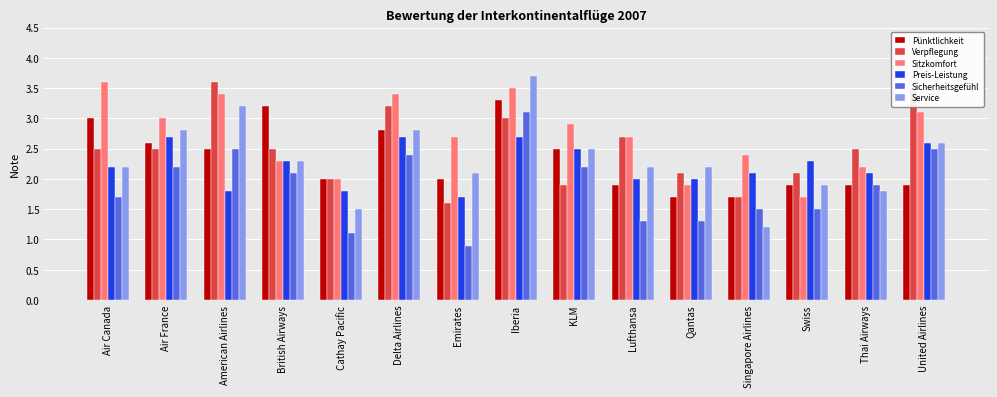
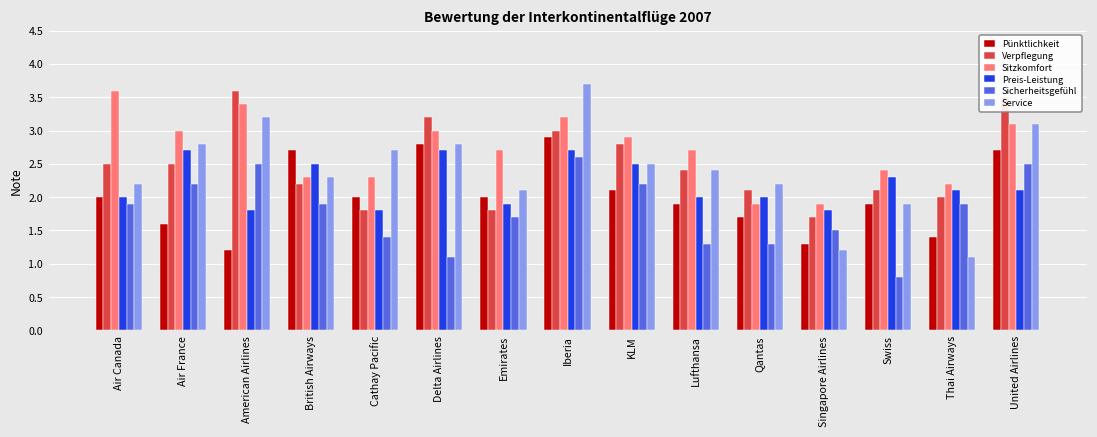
  {
    "Pünktlichkeit": {
-     "Air Canada": 3,
-     "Air France": 2.6,
-     "American Airlines": 2.5,
-     "British Airways": 3.2,
+     "Air Canada": 2,
+     "Air France": 1.6,
+     "American Airlines": 1.2,
+     "British Airways": 2.7,
      "Cathay Pacific": 2.0,
      "Delta Airlines": 2.8,
      "Emirates": 2.0,
-     "Iberia": 3.3,
-     "KLM": 2.5,
+     "Iberia": 2.9,
+     "KLM": 2.1,
      "Lufthansa": 1.9,
      "Qantas": 1.7,
-     "Singapore Airlines": 1.7,
+     "Singapore Airlines": 1.3,
      "Swiss": 1.9,
-     "Thai Airways": 1.9,
-     "United Airlines": 1.9
+     "Thai Airways": 1.4,
+     "United Airlines": 2.7
    },
    "Verpflegung": {
      "Air Canada": 2.5,
      "Air France": 2.5,
      "American Airlines": 3.6,
-     "British Airways": 2.5,
-     "Cathay Pacific": 2.0,
+     "British Airways": 2.2,
+     "Cathay Pacific": 1.8,
      "Delta Airlines": 3.2,
-     "Emirates": 1.6,
+     "Emirates": 1.8,
      "Iberia": 3.0,
-     "KLM": 1.9,
-     "Lufthansa": 2.7,
+     "KLM": 2.8,
+     "Lufthansa": 2.4,
      "Qantas": 2.1,
      "Singapore Airlines": 1.7,
      "Swiss": 2.1,
-     "Thai Airways": 2.5
+     "Thai Airways": 2.0
    },
    "Sitzkomfort": {
      "Air Canada": 3.6,
      "Air France": 3.0,
      "American Airlines": 3.4,
      "British Airways": 2.3,
-     "Cathay Pacific": 2.0,
-     "Delta Airlines": 3.4,
+     "Cathay Pacific": 2.3,
+     "Delta Airlines": 3.0,
      "Emirates": 2.7,
-     "Iberia": 3.5,
+     "Iberia": 3.2,
      "KLM": 2.9,
      "Lufthansa": 2.7,
      "Qantas": 1.9,
-     "Singapore Airlines": 2.4,
-     "Swiss": 1.7,
+     "Singapore Airlines": 1.9,
+     "Swiss": 2.4,
      "Thai Airways": 2.2,
      "United Airlines": 3.1
    },
    "Preis-Leistung": {
-     "Air Canada": 2.2,
+     "Air Canada": 2.0,
      "Air France": 2.7,
      "American Airlines": 1.8,
-     "British Airways": 2.3,
+     "British Airways": 2.5,
      "Cathay Pacific": 1.8,
      "Delta Airlines": 2.7,
-     "Emirates": 1.7,
+     "Emirates": 1.9,
      "Iberia": 2.7,
      "KLM": 2.5,
      "Lufthansa": 2.0,
      "Qantas": 2.0,
-     "Singapore Airlines": 2.1,
+     "Singapore Airlines": 1.8,
      "Swiss": 2.3,
      "Thai Airways": 2.1,
-     "United Airlines": 2.6
+     "United Airlines": 2.1
    },
    "Sicherheitsgefühl": {
-     "Air Canada": 1.7,
+     "Air Canada": 1.9,
      "Air France": 2.2,
      "American Airlines": 2.5,
-     "British Airways": 2.1,
-     "Cathay Pacific": 1.1,
-     "Delta Airlines": 2.4,
-     "Emirates": 0.9,
-     "Iberia": 3.1,
+     "British Airways": 1.9,
+     "Cathay Pacific": 1.4,
+     "Delta Airlines": 1.1,
+     "Emirates": 1.7,
+     "Iberia": 2.6,
      "KLM": 2.2,
      "Lufthansa": 1.3,
      "Qantas": 1.3,
      "Singapore Airlines": 1.5,
-     "Swiss": 1.5,
+     "Swiss": 0.8,
      "Thai Airways": 1.9,
      "United Airlines": 2.5
    },
    "Service": {
      "Air Canada": 2.2,
      "Air France": 2.8,
      "American Airlines": 3.2,
      "British Airways": 2.3,
-     "Cathay Pacific": 1.5,
+     "Cathay Pacific": 2.7,
      "Delta Airlines": 2.8,
      "Emirates": 2.1,
      "Iberia": 3.7,
      "KLM": 2.5,
-     "Lufthansa": 2.2,
+     "Lufthansa": 2.4,
      "Qantas": 2.2,
      "Singapore Airlines": 1.2,
      "Swiss": 1.9,
-     "Thai Airways": 1.8,
-     "United Airlines": 2.6
+     "Thai Airways": 1.1,
+     "United Airlines": 3.1
    }
  }
